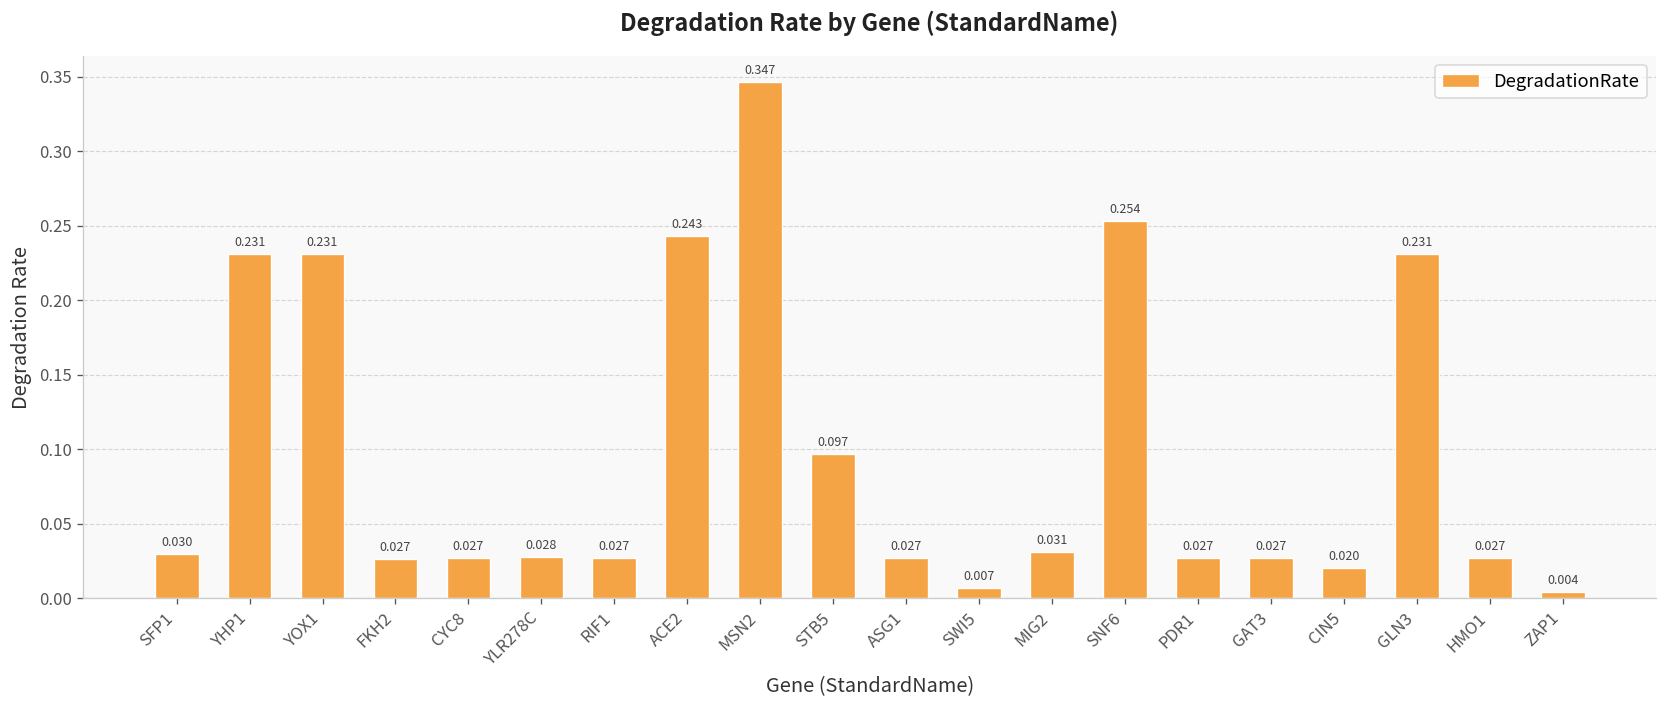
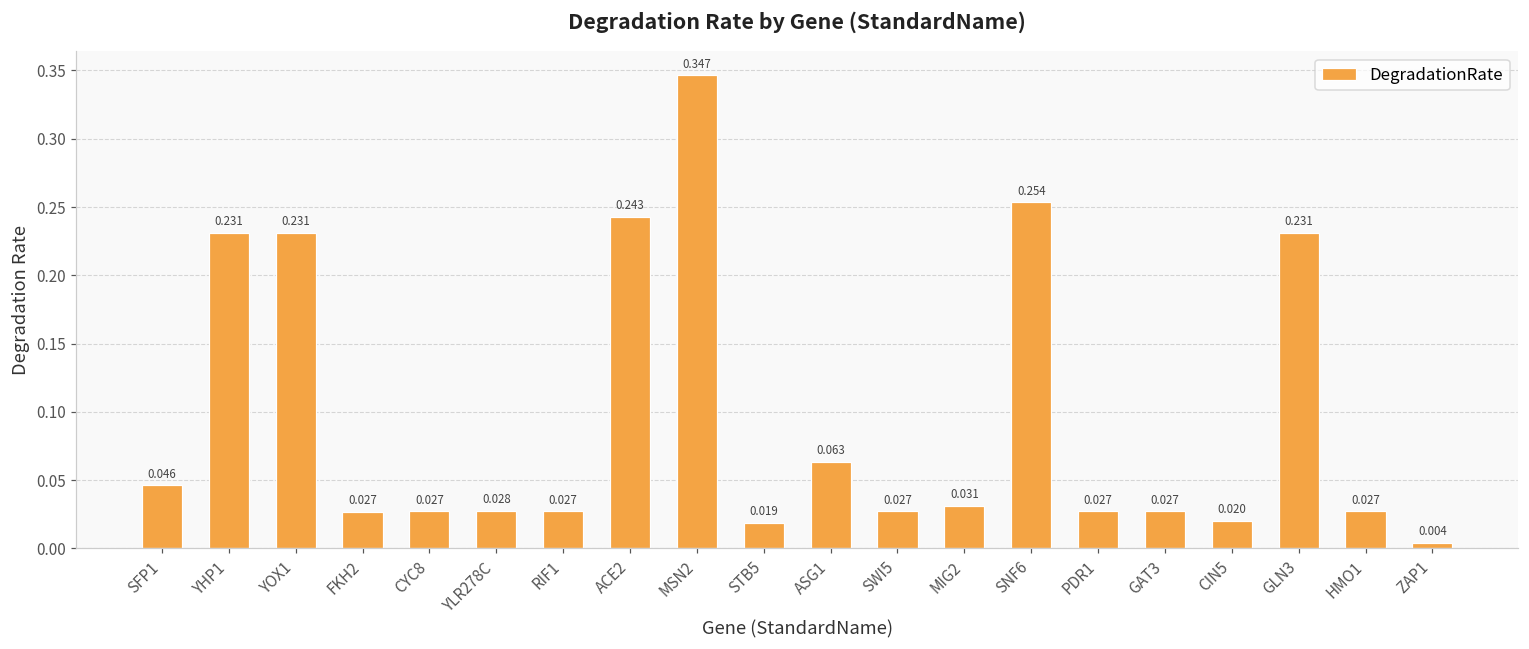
  {
-   "SFP1": 0.030,
+   "SFP1": 0.046,
    "YHP1": 0.231,
    "YOX1": 0.231,
    "FKH2": 0.027,
    "CYC8": 0.027,
    "YLR278C": 0.028,
    "RIF1": 0.027,
    "ACE2": 0.243,
    "MSN2": 0.347,
-   "STB5": 0.097,
-   "ASG1": 0.027,
-   "SWI5": 0.007,
+   "STB5": 0.019,
+   "ASG1": 0.063,
+   "SWI5": 0.027,
    "MIG2": 0.031,
    "SNF6": 0.254,
    "PDR1": 0.027,
    "GAT3": 0.027,
    "CIN5": 0.020,
    "GLN3": 0.231,
    "HMO1": 0.027,
    "ZAP1": 0.004
  }
